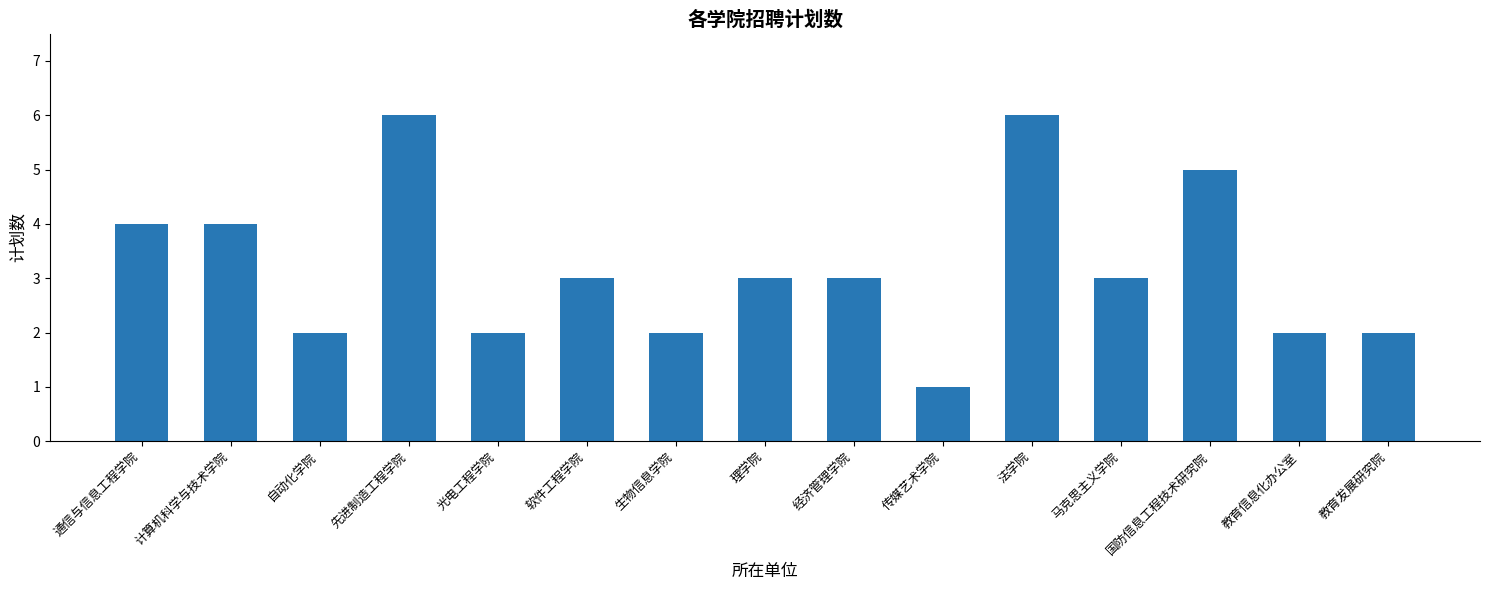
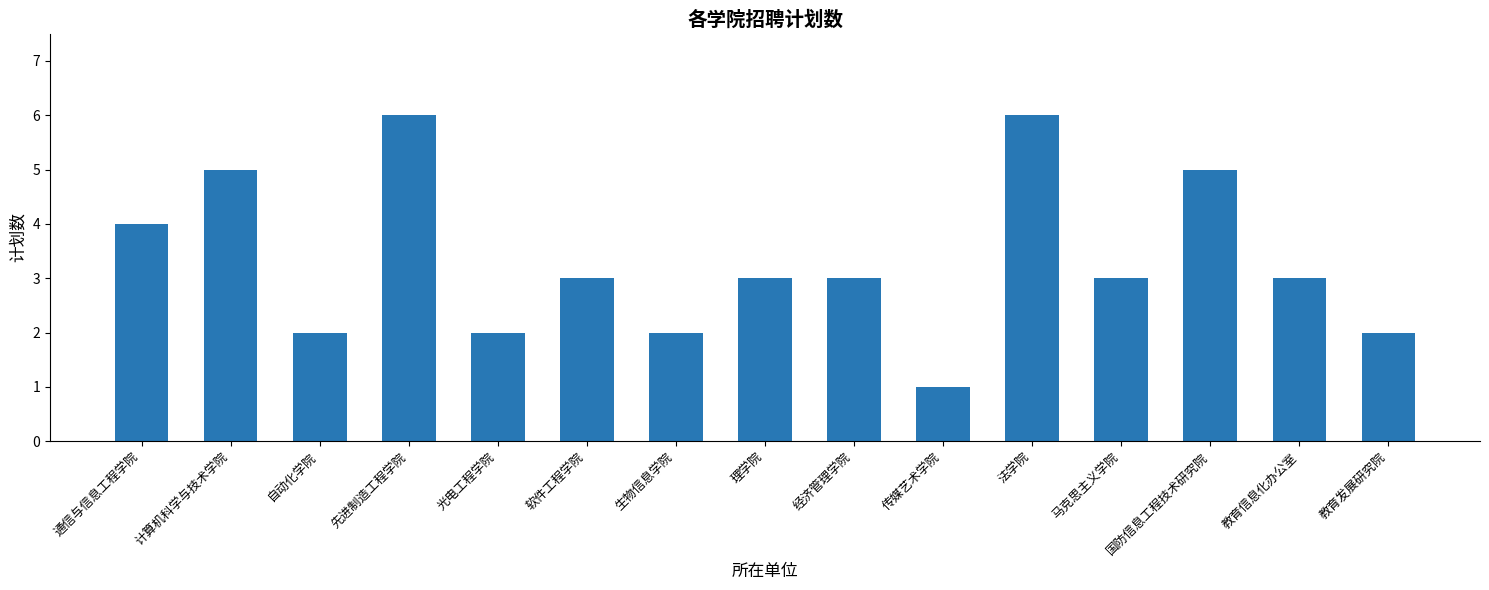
  {
    "通信与信息工程学院": 4,
-   "计算机科学与技术学院": 4,
+   "计算机科学与技术学院": 5,
    "自动化学院": 2,
    "先进制造工程学院": 6,
    "光电工程学院": 2,
    "软件工程学院": 3,
    "生物信息学院": 2,
    "理学院": 3,
    "经济管理学院": 3,
    "传媒艺术学院": 1,
    "法学院": 6,
    "马克思主义学院": 3,
    "国防信息工程技术研究院": 5,
-   "教育信息化办公室": 2,
+   "教育信息化办公室": 3,
    "教育发展研究院": 2
  }
